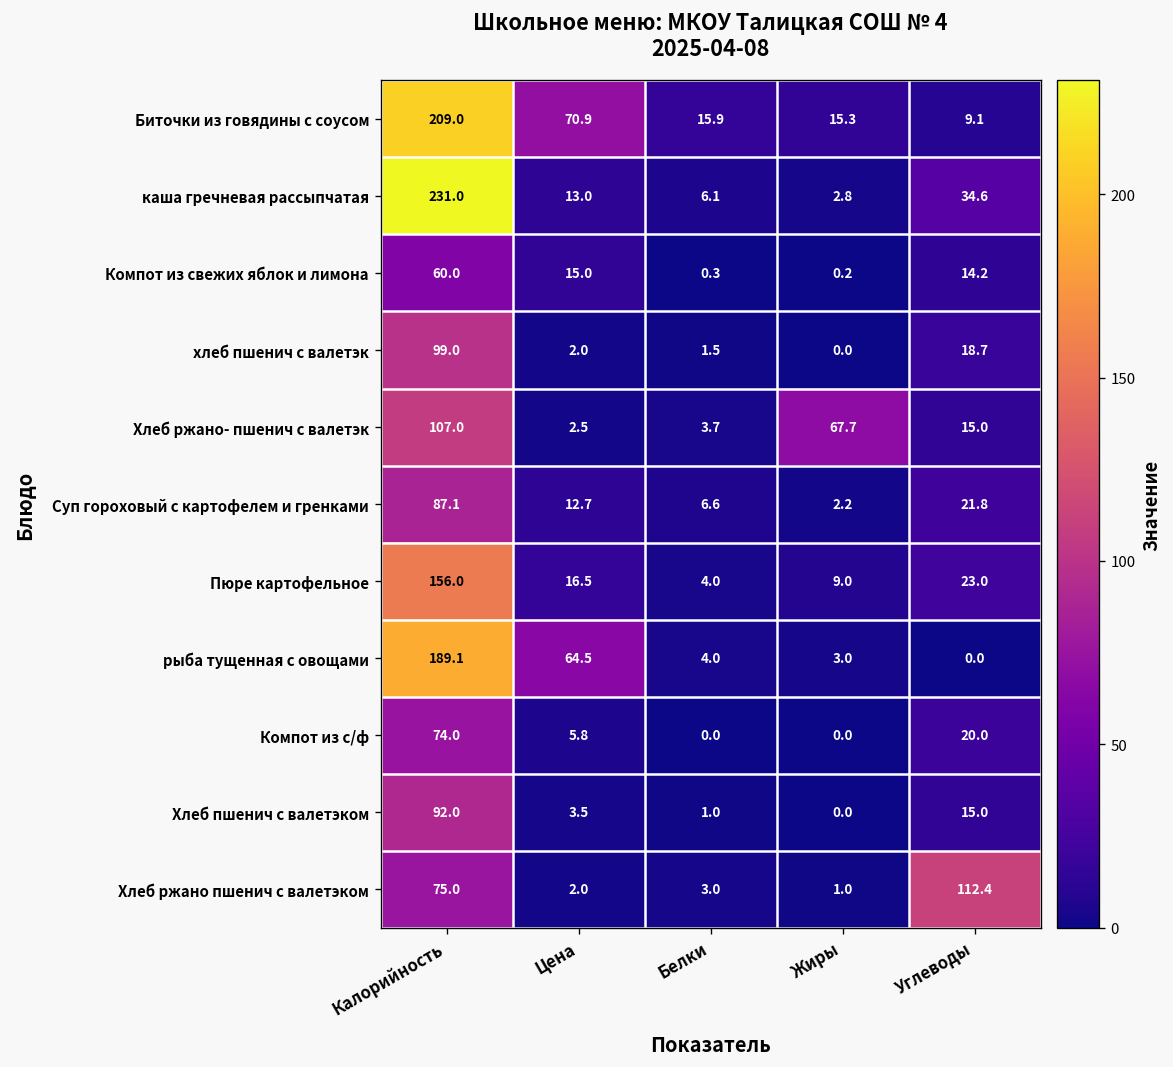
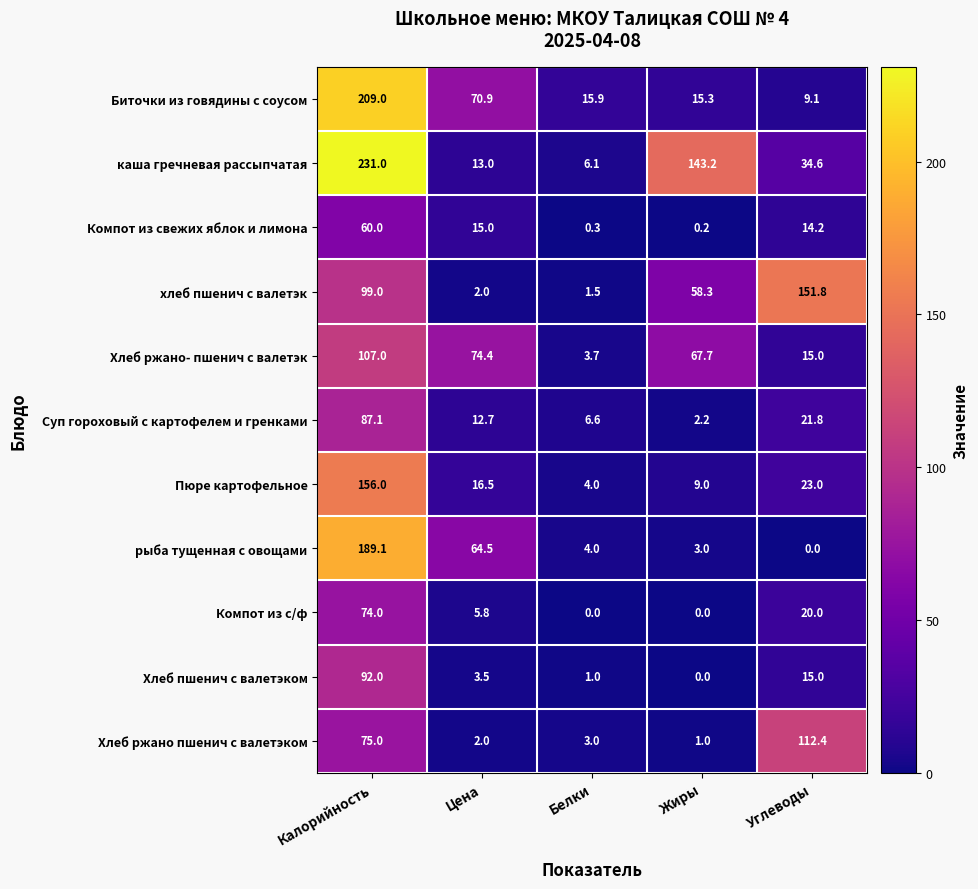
  {
    "Биточки из говядины с соусом": {
      "Калорийность": 209.0,
      "Цена": 70.9,
      "Белки": 15.9,
      "Жиры": 15.3,
      "Углеводы": 9.1
    },
    "каша гречневая рассыпчатая": {
      "Калорийность": 231.0,
      "Цена": 13.0,
      "Белки": 6.1,
-     "Жиры": 2.8,
+     "Жиры": 143.2,
      "Углеводы": 34.6
    },
    "Компот из свежих яблок и лимона": {
      "Калорийность": 60.0,
      "Цена": 15.0,
      "Белки": 0.3,
      "Жиры": 0.2,
      "Углеводы": 14.2
    },
    "хлеб пшенич с валетэк": {
      "Калорийность": 99.0,
      "Цена": 2.0,
      "Белки": 1.5,
-     "Жиры": 0.0,
-     "Углеводы": 18.7
+     "Жиры": 58.3,
+     "Углеводы": 151.8
    },
    "Хлеб ржано- пшенич с валетэк": {
      "Калорийность": 107.0,
-     "Цена": 2.5,
+     "Цена": 74.4,
      "Белки": 3.7,
      "Жиры": 67.7,
      "Углеводы": 15.0
    },
    "Суп гороховый с картофелем и гренками": {
      "Калорийность": 87.1,
      "Цена": 12.7,
      "Белки": 6.6,
      "Жиры": 2.2,
      "Углеводы": 21.8
    },
    "Пюре картофельное": {
      "Калорийность": 156.0,
      "Цена": 16.5,
      "Белки": 4.0,
      "Жиры": 9.0,
      "Углеводы": 23.0
    },
    "рыба тущенная с овощами": {
      "Калорийность": 189.1,
      "Цена": 64.5,
      "Белки": 4.0,
      "Жиры": 3.0,
      "Углеводы": 0.0
    },
    "Компот из с/ф": {
      "Калорийность": 74.0,
      "Цена": 5.8,
      "Белки": 0.0,
      "Жиры": 0.0,
      "Углеводы": 20.0
    },
    "Хлеб пшенич с валетэком": {
      "Калорийность": 92.0,
      "Цена": 3.5,
      "Белки": 1.0,
      "Жиры": 0.0,
      "Углеводы": 15.0
    },
    "Хлеб ржано пшенич с валетэком": {
      "Калорийность": 75.0,
      "Цена": 2.0,
      "Белки": 3.0,
      "Жиры": 1.0,
      "Углеводы": 112.4
    }
  }
